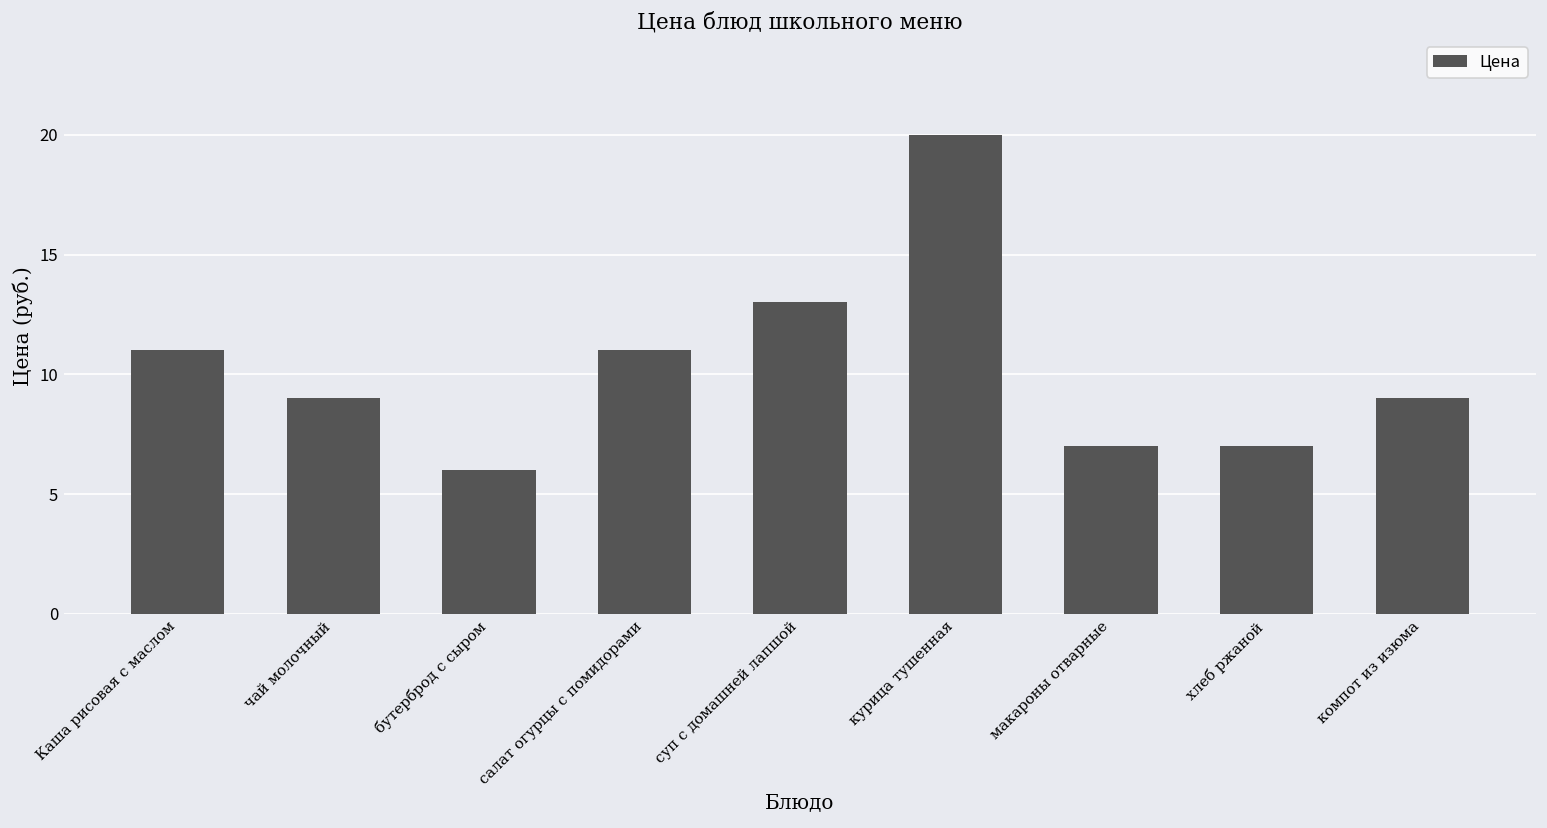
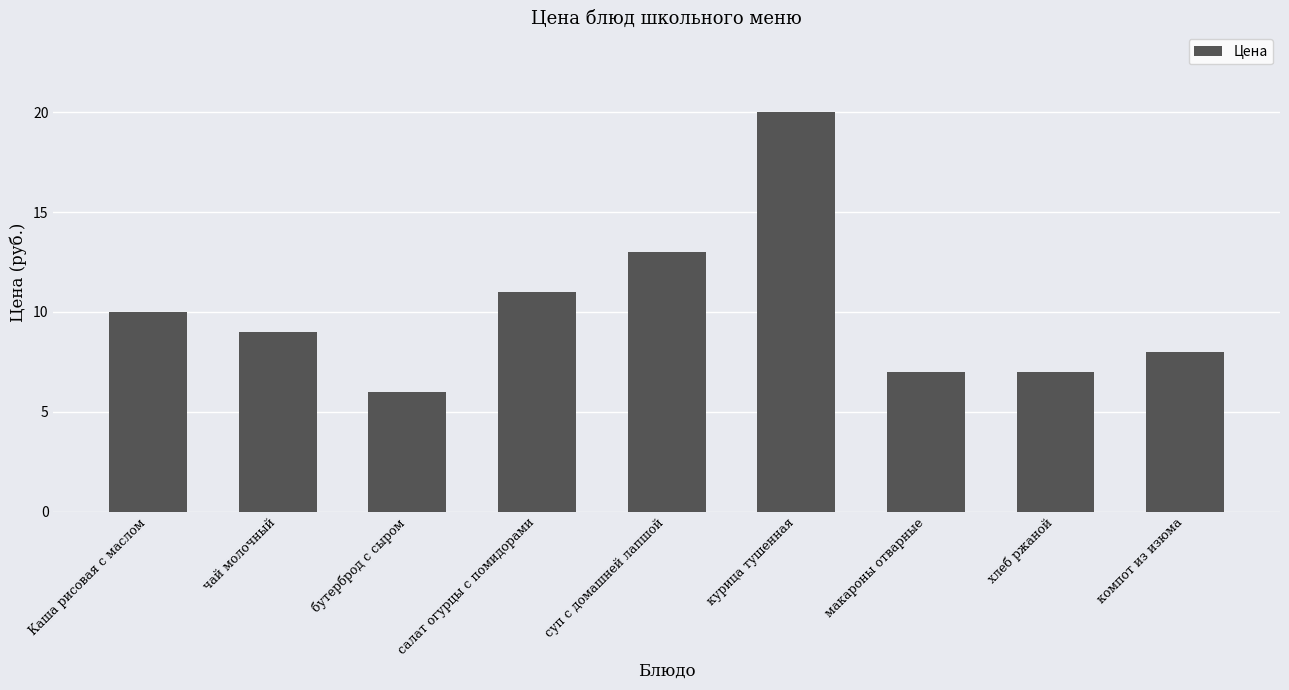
  {
-   "Каша рисовая с маслом": 11,
+   "Каша рисовая с маслом": 10,
    "чай молочный": 9,
    "бутерброд с сыром": 6,
    "салат огурцы с помидорами": 11,
    "суп с домашней лапшой": 13,
    "курица тушенная": 20,
    "макароны отварные": 7,
    "хлеб ржаной": 7,
-   "компот из изюма": 9
+   "компот из изюма": 8
  }
